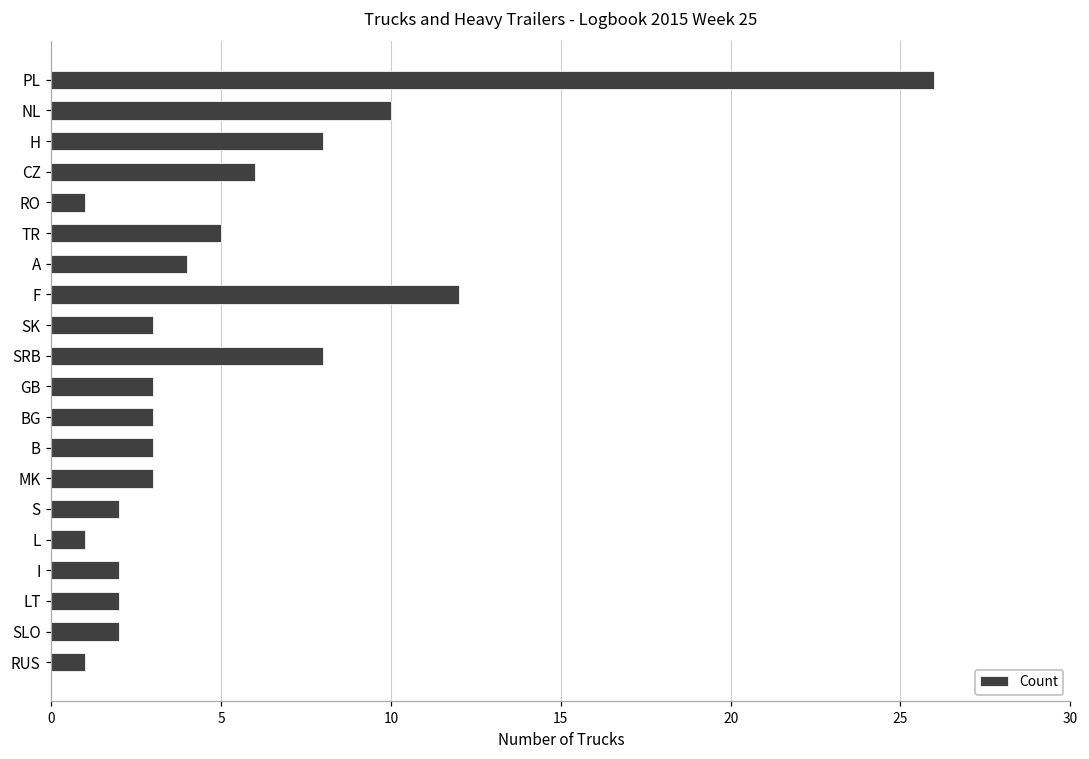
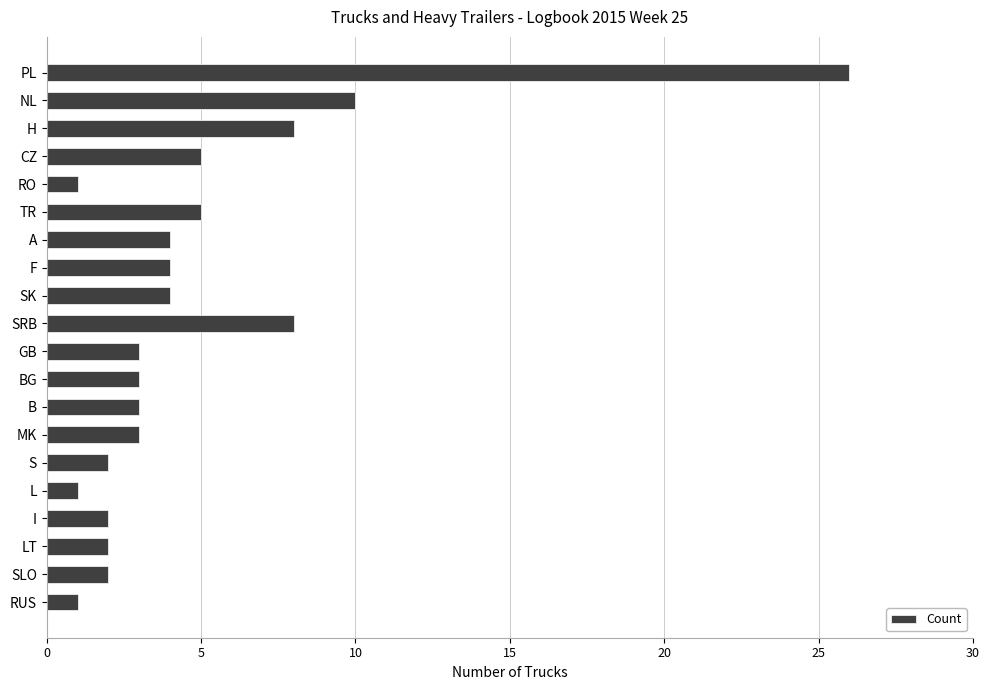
  {
    "PL": 26,
    "NL": 10,
    "H": 8,
-   "CZ": 6,
+   "CZ": 5,
    "RO": 1,
    "TR": 5,
    "A": 4,
-   "F": 12,
-   "SK": 3,
+   "F": 4,
+   "SK": 4,
    "SRB": 8,
    "GB": 3,
    "BG": 3,
    "B": 3,
    "MK": 3,
    "S": 2,
    "L": 1,
    "I": 2,
    "LT": 2,
    "SLO": 2,
    "RUS": 1
  }
